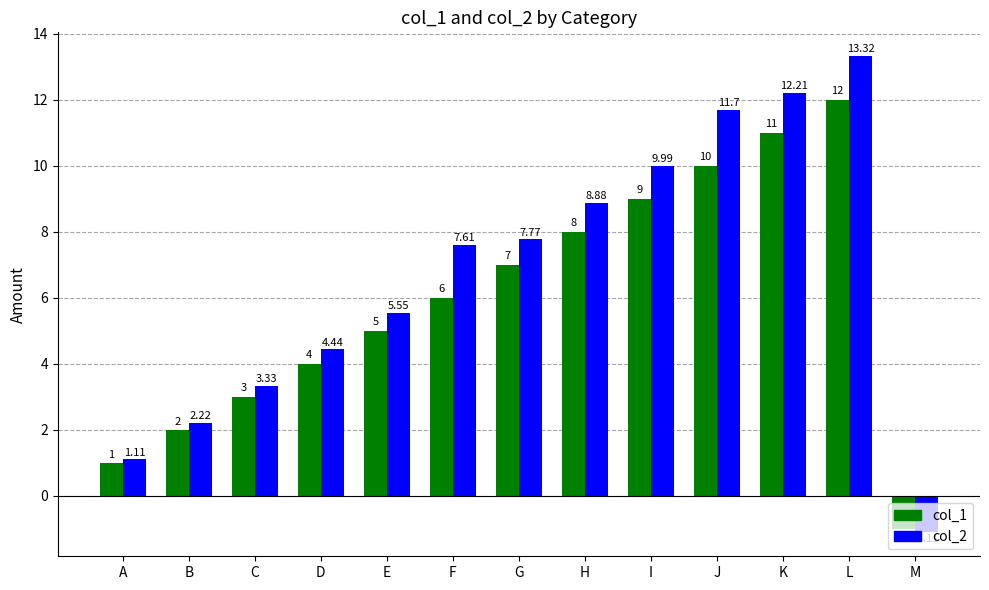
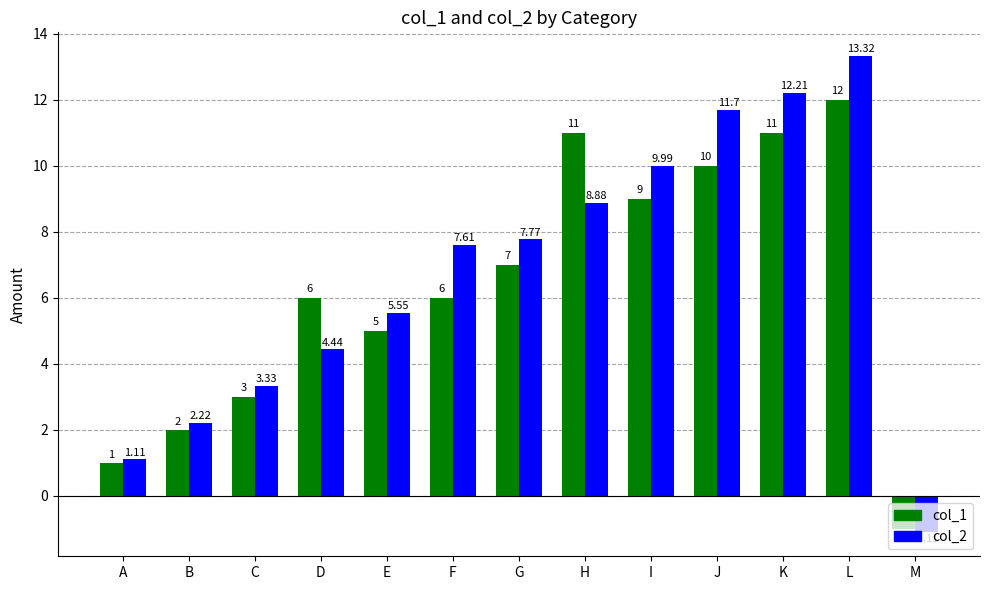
  {
    "col_1": {
      "A": 1,
      "B": 2,
      "C": 3,
-     "D": 4,
+     "D": 6,
      "E": 5,
      "F": 6,
      "G": 7,
-     "H": 8,
+     "H": 11,
      "I": 9,
      "J": 10,
      "K": 11,
      "L": 12
    },
    "col_2": {
      "A": 1.11,
      "B": 2.22,
      "C": 3.33,
      "D": 4.44,
      "E": 5.55,
      "F": 7.61,
      "G": 7.77,
      "H": 8.88,
      "I": 9.99,
      "J": 11.7,
      "K": 12.21,
      "L": 13.32
    }
  }
